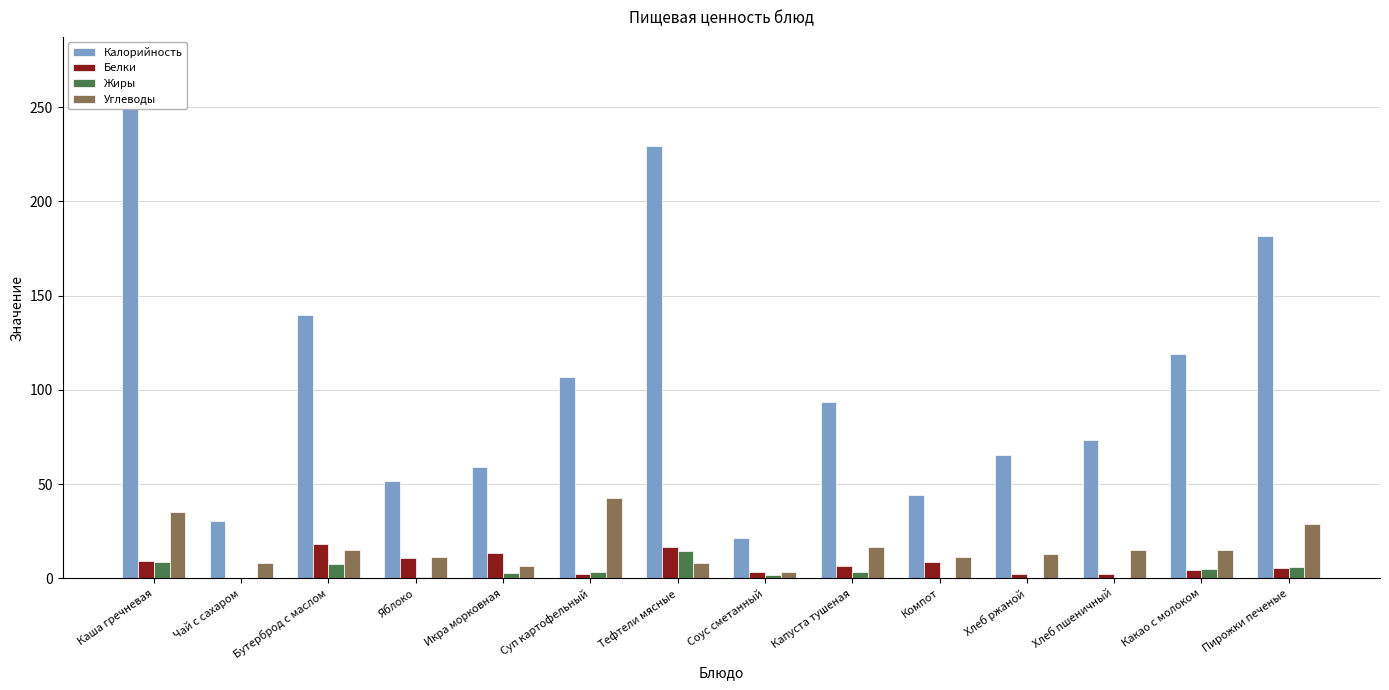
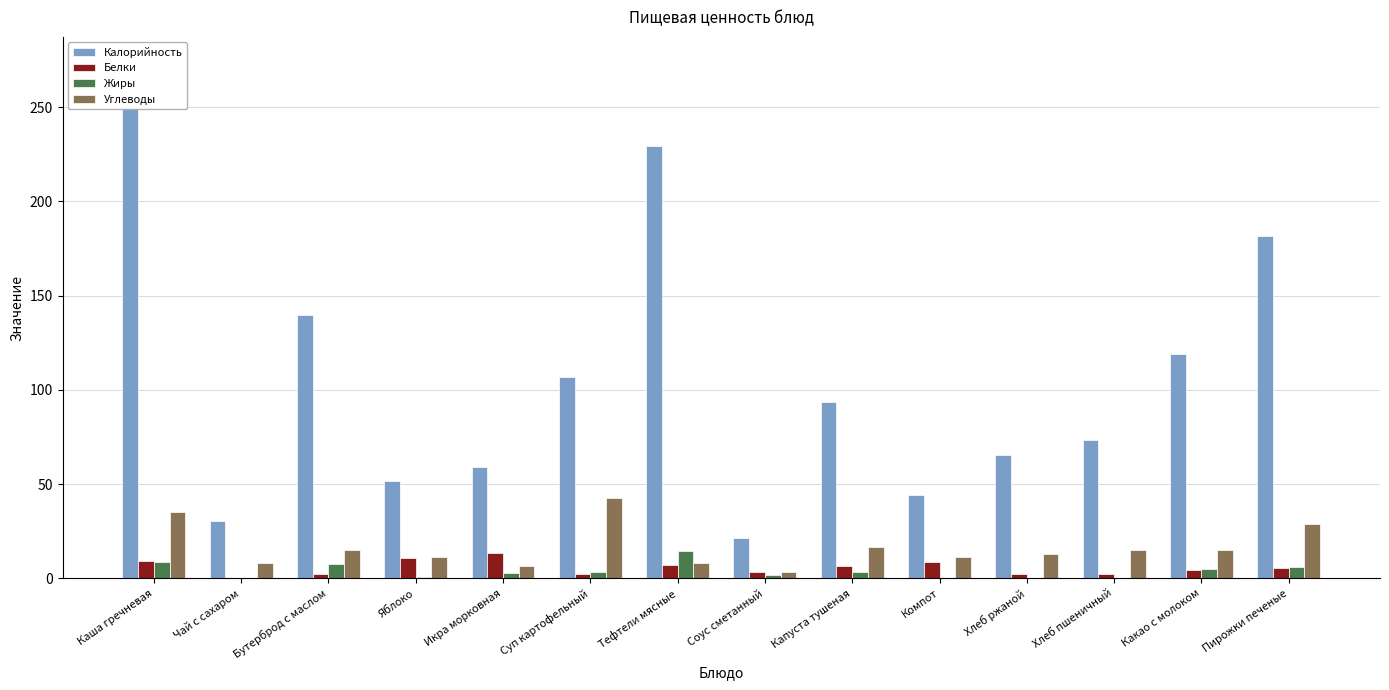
  {
    "Калорийность": {
      "Чай с сахаром": 30,
      "Бутерброд с маслом": 140,
      "Яблоко": 52,
      "Икра морковная": 59,
      "Суп картофельный": 107,
      "Тефтели мясные": 229,
      "Соус сметанный": 21,
      "Капуста тушеная": 93,
      "Компот": 44,
      "Хлеб ржаной": 65,
      "Хлеб пшеничный": 74,
      "Какао с молоком": 119,
      "Пирожки печеные": 182
    },
    "Белки": {
      "Каша гречневая": 9,
-     "Бутерброд с маслом": 18,
+     "Бутерброд с маслом": 2,
      "Яблоко": 11,
      "Икра морковная": 13,
      "Суп картофельный": 2,
-     "Тефтели мясные": 16,
+     "Тефтели мясные": 7,
      "Соус сметанный": 3,
      "Капуста тушеная": 6,
      "Компот": 9,
      "Хлеб ржаной": 3,
      "Хлеб пшеничный": 2,
      "Какао с молоком": 4,
      "Пирожки печеные": 6
    },
    "Жиры": {
      "Каша гречневая": 8,
      "Бутерброд с маслом": 8,
      "Икра морковная": 3,
      "Суп картофельный": 3,
      "Тефтели мясные": 15,
      "Соус сметанный": 2,
      "Капуста тушеная": 3,
      "Компот": 0,
      "Какао с молоком": 5,
      "Пирожки печеные": 6
    },
    "Углеводы": {
      "Каша гречневая": 35,
      "Чай с сахаром": 8,
      "Бутерброд с маслом": 15,
      "Яблоко": 11,
      "Икра морковная": 7,
      "Суп картофельный": 43,
      "Тефтели мясные": 8,
      "Соус сметанный": 3,
      "Капуста тушеная": 17,
      "Компот": 11,
      "Хлеб ржаной": 13,
      "Хлеб пшеничный": 15,
      "Какао с молоком": 15,
      "Пирожки печеные": 29
    }
  }
